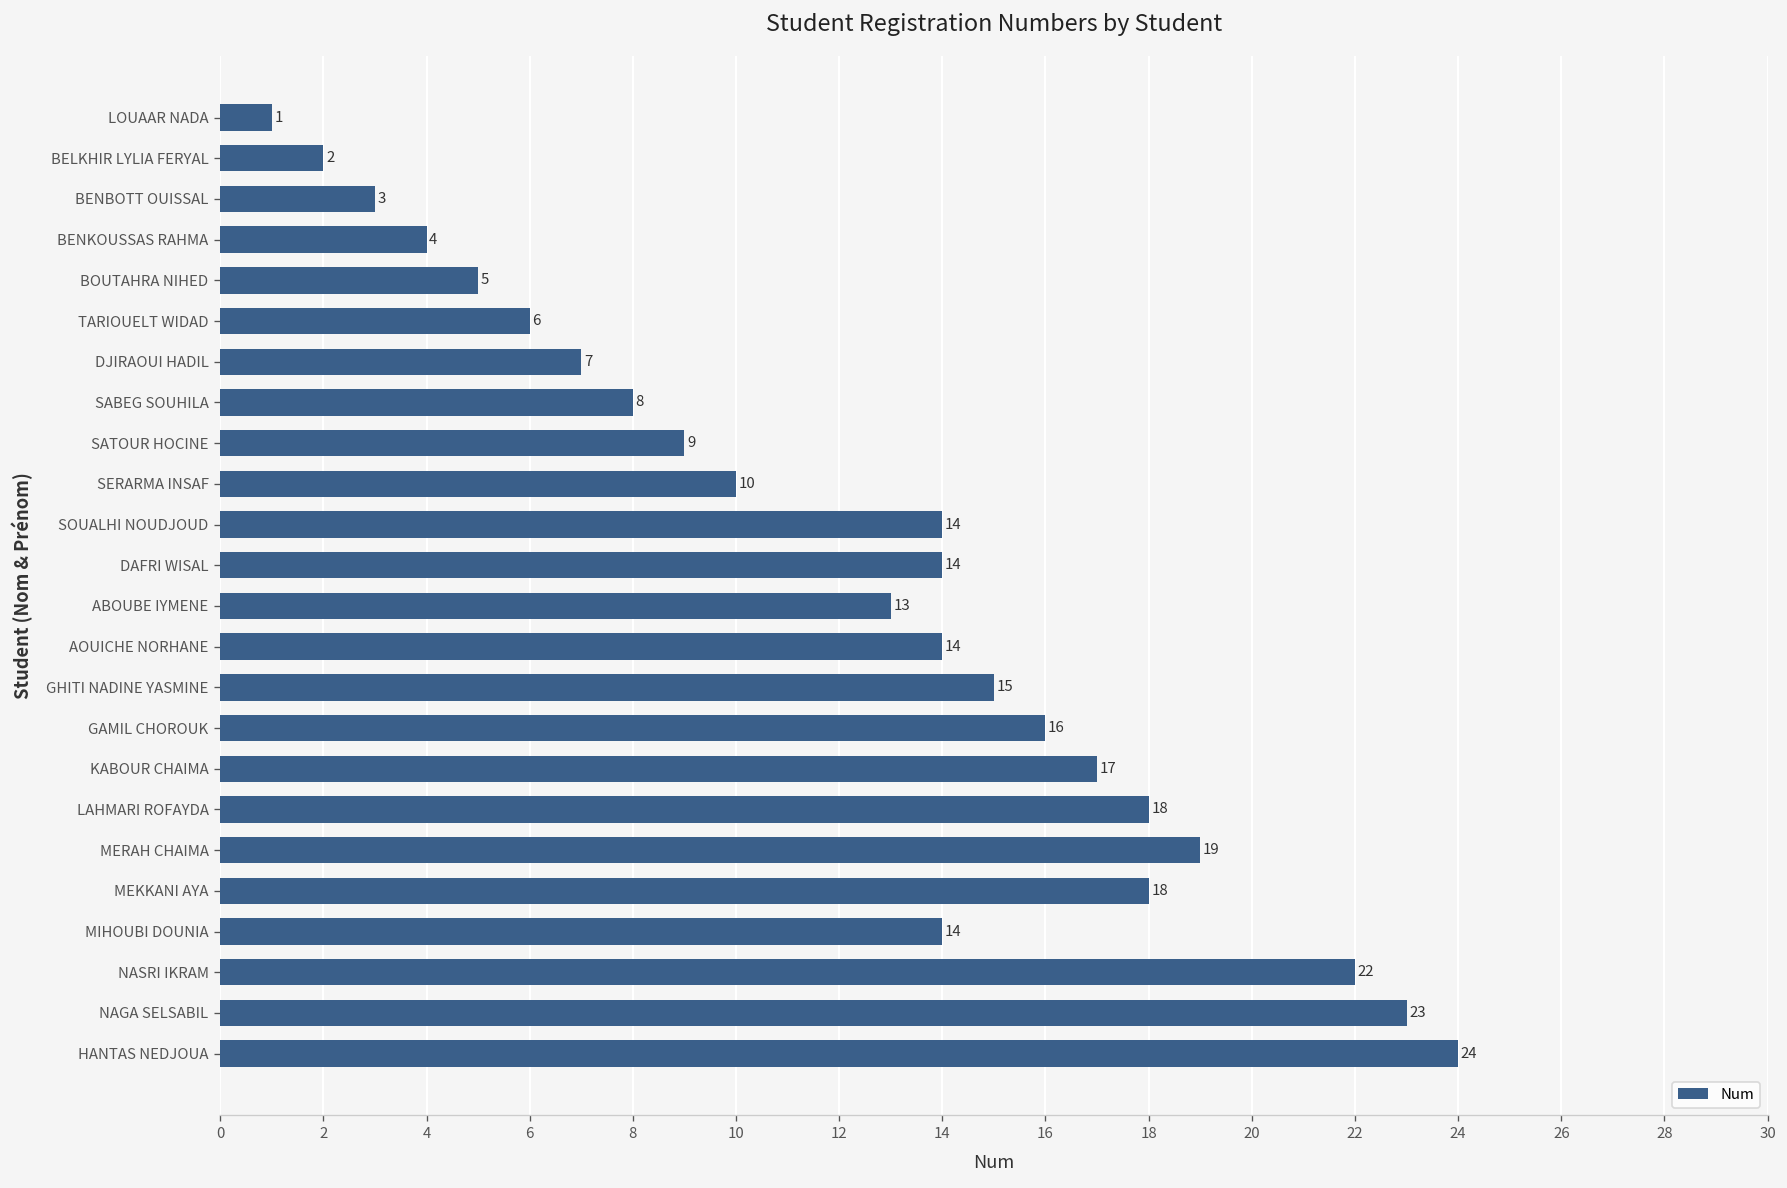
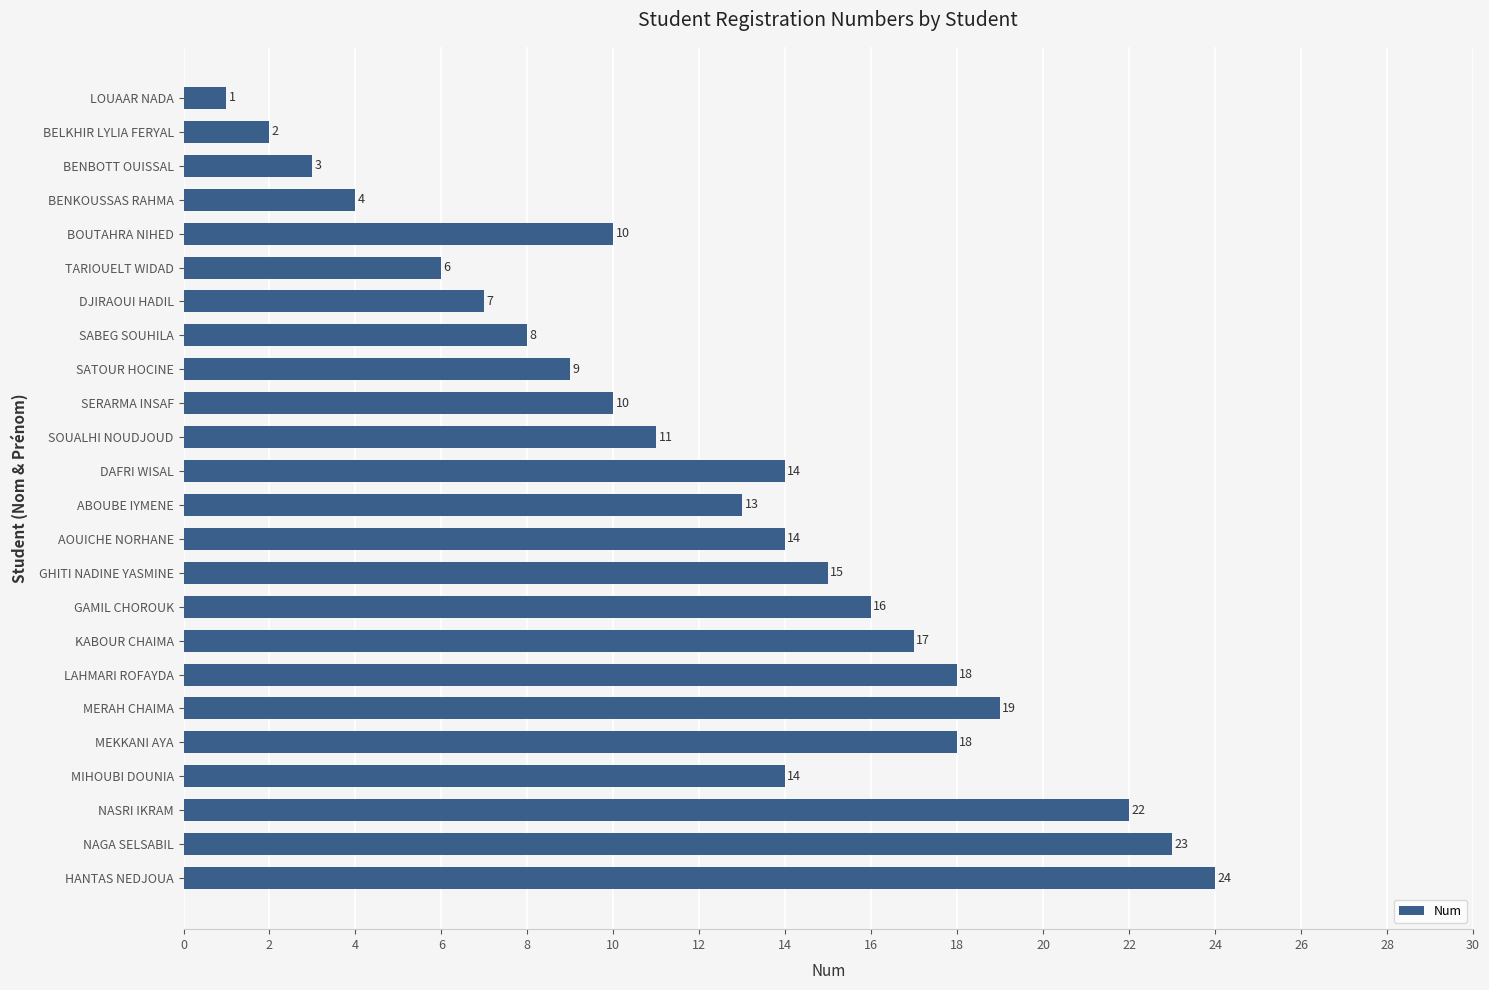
  {
    "LOUAAR NADA": 1,
    "BELKHIR LYLIA FERYAL": 2,
    "BENBOTT OUISSAL": 3,
    "BENKOUSSAS RAHMA": 4,
-   "BOUTAHRA NIHED": 5,
+   "BOUTAHRA NIHED": 10,
    "TARIOUELT WIDAD": 6,
    "DJIRAOUI HADIL": 7,
    "SABEG SOUHILA": 8,
    "SATOUR HOCINE": 9,
    "SERARMA INSAF": 10,
-   "SOUALHI NOUDJOUD": 14,
+   "SOUALHI NOUDJOUD": 11,
    "DAFRI WISAL": 14,
    "ABOUBE IYMENE": 13,
    "AOUICHE NORHANE": 14,
    "GHITI NADINE YASMINE": 15,
    "GAMIL CHOROUK": 16,
    "KABOUR CHAIMA": 17,
    "LAHMARI ROFAYDA": 18,
    "MERAH CHAIMA": 19,
    "MEKKANI AYA": 18,
    "MIHOUBI DOUNIA": 14,
    "NASRI IKRAM": 22,
    "NAGA SELSABIL": 23,
    "HANTAS NEDJOUA": 24
  }
